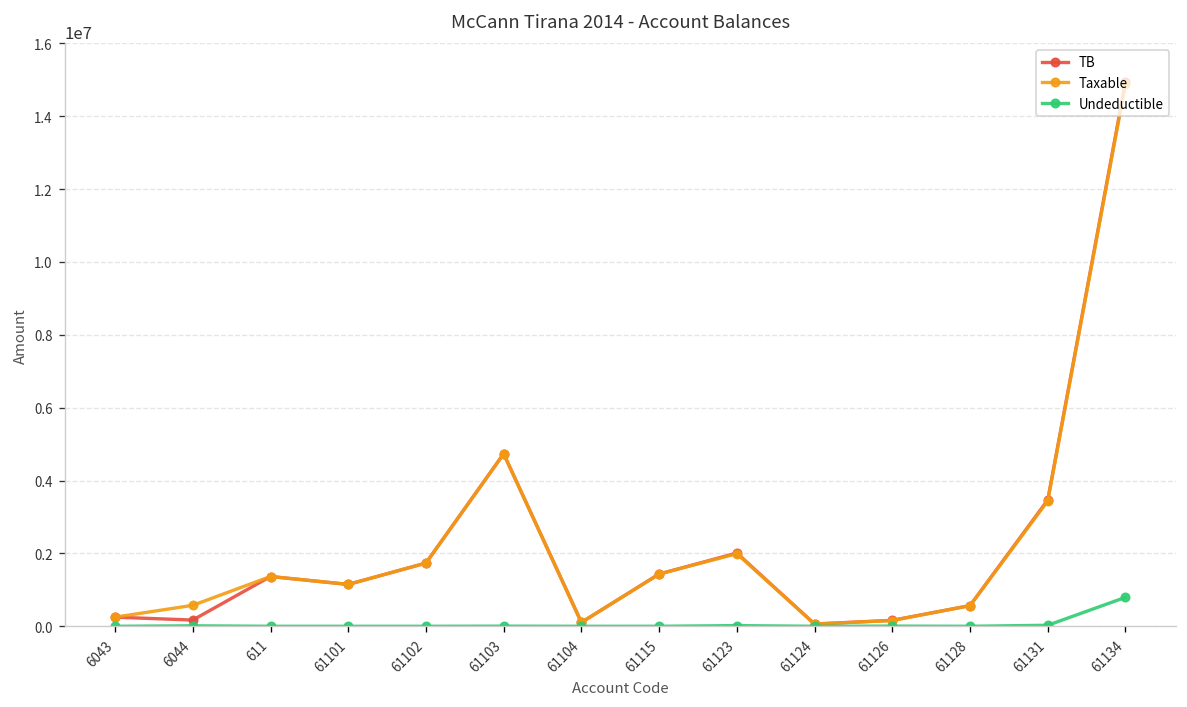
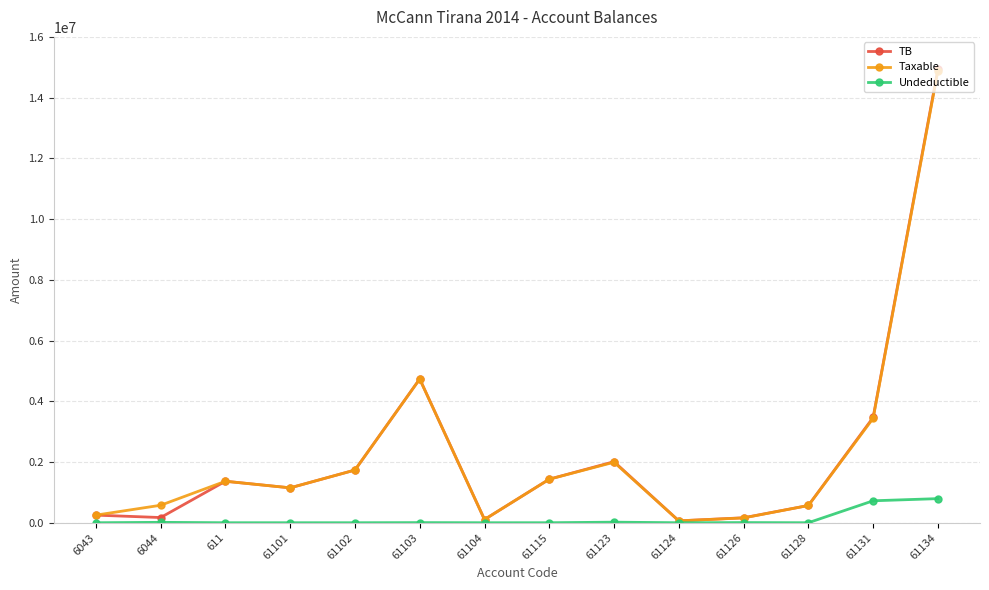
  {
    "TB": {
      "6044": 200000
    },
    "Taxable": {
      "6044": 600000
    },
    "Undeductible": {
      "6043": 0,
      "6044": 0,
      "611": 0,
      "61101": 0,
      "61102": 0,
      "61103": 0,
      "61104": 0,
      "61115": 0,
      "61123": 0,
      "61126": 0,
      "61128": 0,
-     "61131": 0,
+     "61131": 700000,
      "61134": 800000
    }
  }
